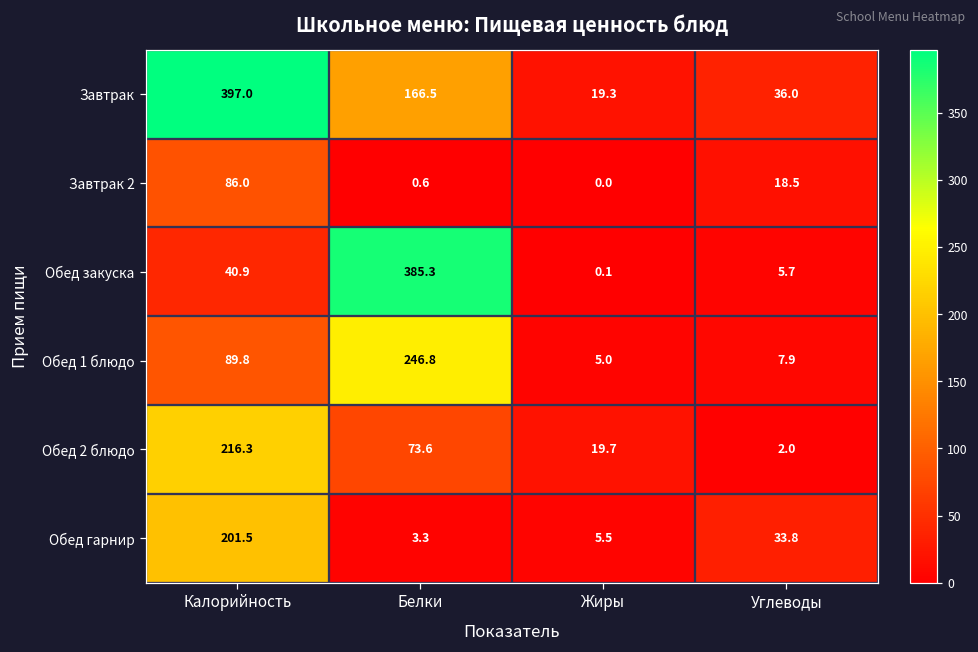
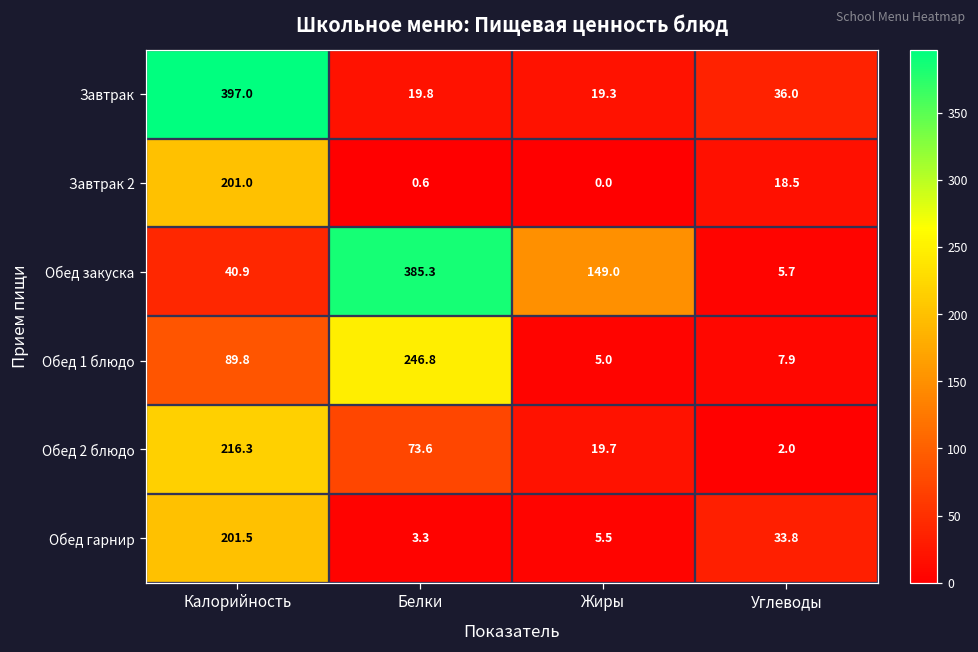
  {
    "Завтрак": {
      "Калорийность": 397.0,
-     "Белки": 166.5,
+     "Белки": 19.8,
      "Жиры": 19.3,
      "Углеводы": 36.0
    },
    "Завтрак 2": {
-     "Калорийность": 86.0,
+     "Калорийность": 201.0,
      "Белки": 0.6,
      "Жиры": 0.0,
      "Углеводы": 18.5
    },
    "Обед закуска": {
      "Калорийность": 40.9,
      "Белки": 385.3,
-     "Жиры": 0.1,
+     "Жиры": 149.0,
      "Углеводы": 5.7
    },
    "Обед 1 блюдо": {
      "Калорийность": 89.8,
      "Белки": 246.8,
      "Жиры": 5.0,
      "Углеводы": 7.9
    },
    "Обед 2 блюдо": {
      "Калорийность": 216.3,
      "Белки": 73.6,
      "Жиры": 19.7,
      "Углеводы": 2.0
    },
    "Обед гарнир": {
      "Калорийность": 201.5,
      "Белки": 3.3,
      "Жиры": 5.5,
      "Углеводы": 33.8
    }
  }
